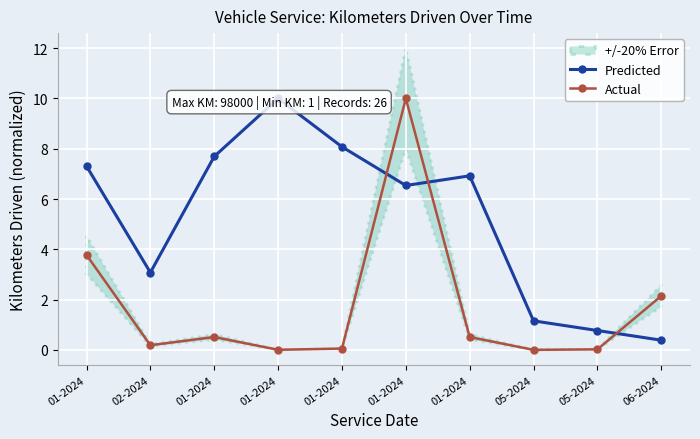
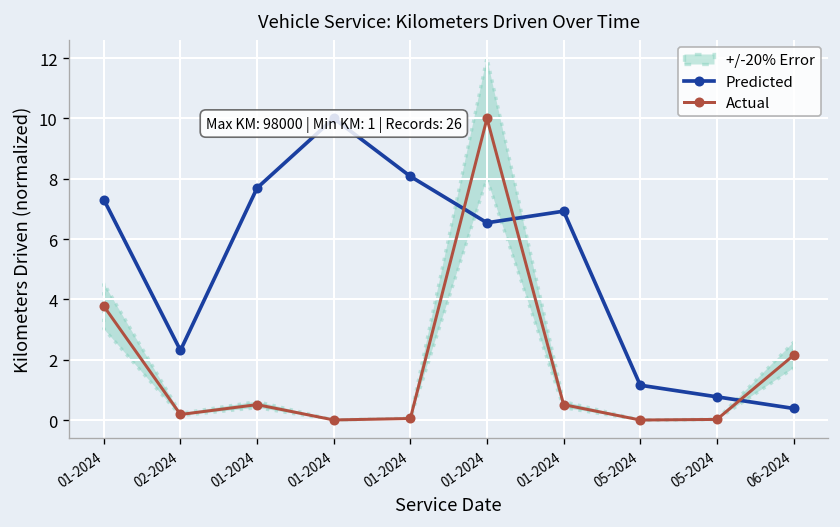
  {
    "Predicted": {
-     "02-2024": 3.1,
+     "02-2024": 2.3,
      "06-2024": 0.4
    },
    "Actual": {
      "06-2024": 2.1
    }
  }
